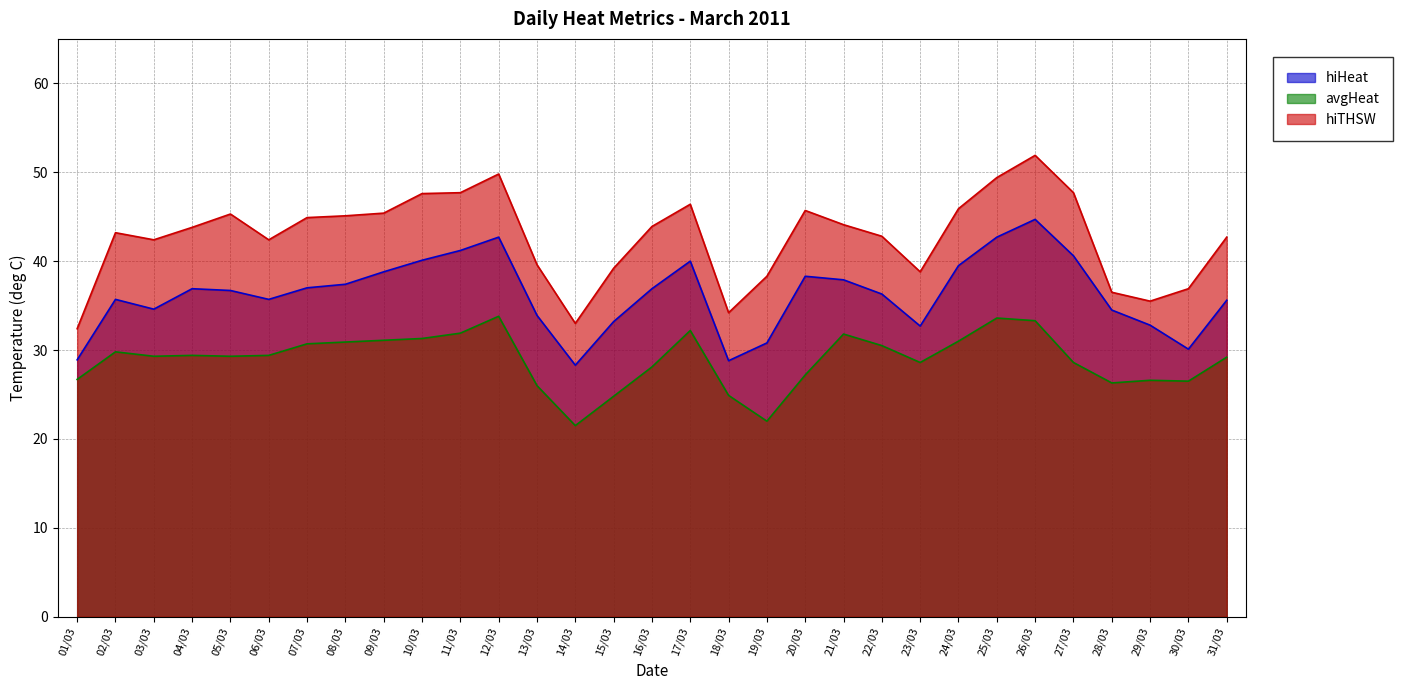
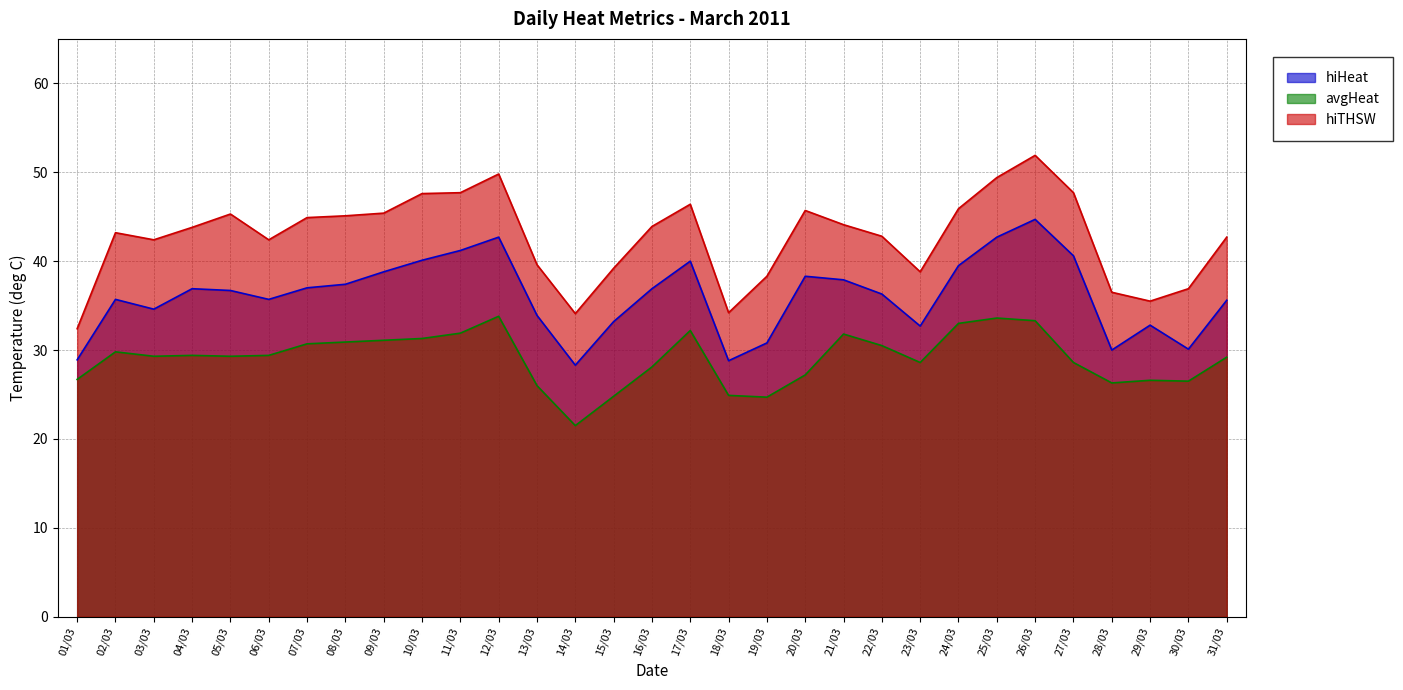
  {
    "hiHeat": {
      "01/03": 29,
      "02/03": 36,
      "03/03": 35,
      "04/03": 37,
      "05/03": 37,
      "06/03": 36,
      "07/03": 37,
      "08/03": 37,
      "09/03": 39,
      "10/03": 40,
      "11/03": 41,
      "12/03": 43,
      "13/03": 34,
      "14/03": 28,
      "15/03": 33,
      "16/03": 37,
      "17/03": 40,
      "18/03": 29,
      "19/03": 31,
      "20/03": 38,
      "21/03": 38,
      "22/03": 36,
      "23/03": 33,
      "24/03": 40,
      "25/03": 43,
      "26/03": 45,
      "27/03": 41,
-     "28/03": 35,
+     "28/03": 30,
      "29/03": 33,
      "30/03": 30,
      "31/03": 36
    },
    "avgHeat": {
      "01/03": 27,
      "02/03": 30,
      "03/03": 29,
      "04/03": 29,
      "05/03": 29,
      "06/03": 29,
      "07/03": 31,
      "08/03": 31,
      "09/03": 31,
      "10/03": 31,
      "11/03": 32,
      "12/03": 34,
      "13/03": 26,
      "14/03": 22,
      "15/03": 25,
      "16/03": 28,
      "17/03": 32,
      "18/03": 25,
-     "19/03": 22,
+     "19/03": 25,
      "20/03": 27,
      "21/03": 32,
      "22/03": 31,
      "23/03": 29,
-     "24/03": 31,
+     "24/03": 33,
      "25/03": 34,
      "26/03": 33,
      "27/03": 29,
      "28/03": 26,
      "29/03": 27,
      "30/03": 27,
      "31/03": 29
    },
    "hiTHSW": {
      "01/03": 32,
      "02/03": 43,
      "03/03": 42,
      "04/03": 44,
      "05/03": 45,
      "06/03": 42,
      "07/03": 45,
      "08/03": 45,
      "09/03": 45,
      "10/03": 48,
      "11/03": 48,
      "12/03": 50,
      "13/03": 40,
-     "14/03": 33,
+     "14/03": 34,
      "15/03": 39,
      "16/03": 44,
      "17/03": 46,
      "18/03": 34,
      "19/03": 38,
      "20/03": 46,
      "21/03": 44,
      "22/03": 43,
      "23/03": 39,
      "24/03": 46,
      "25/03": 49,
      "26/03": 52,
      "27/03": 48,
      "28/03": 37,
      "29/03": 36,
      "30/03": 37,
      "31/03": 43
    }
  }
